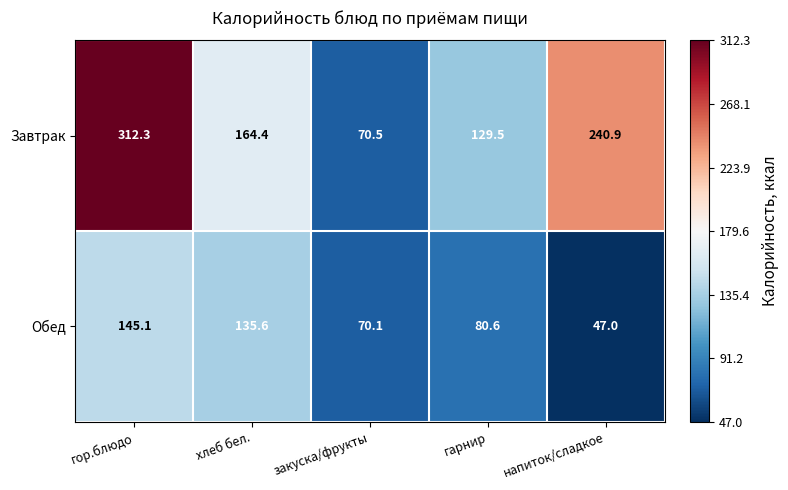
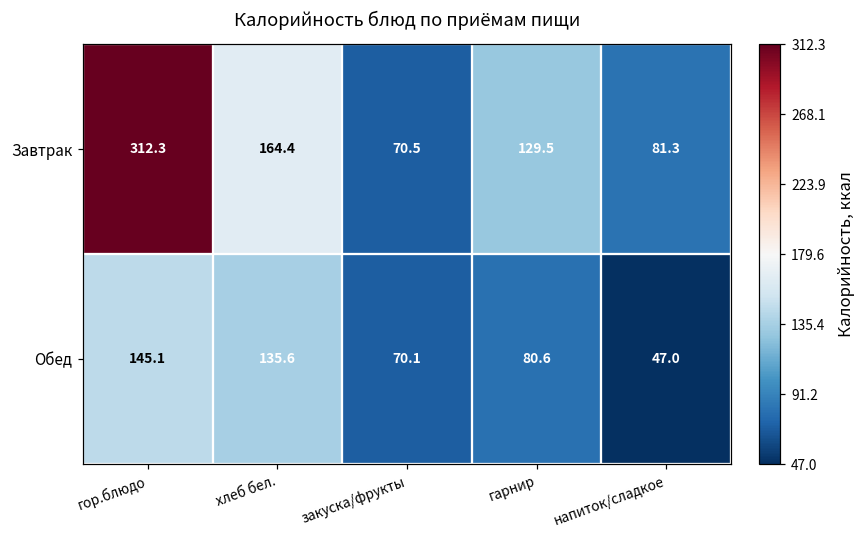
  {
    "Завтрак": {
      "гор.блюдо": 312.3,
      "хлеб бел.": 164.4,
      "закуска/фрукты": 70.5,
      "гарнир": 129.5,
-     "напиток/сладкое": 240.9
+     "напиток/сладкое": 81.3
    },
    "Обед": {
      "гор.блюдо": 145.1,
      "хлеб бел.": 135.6,
      "закуска/фрукты": 70.1,
      "гарнир": 80.6,
      "напиток/сладкое": 47.0
    }
  }
